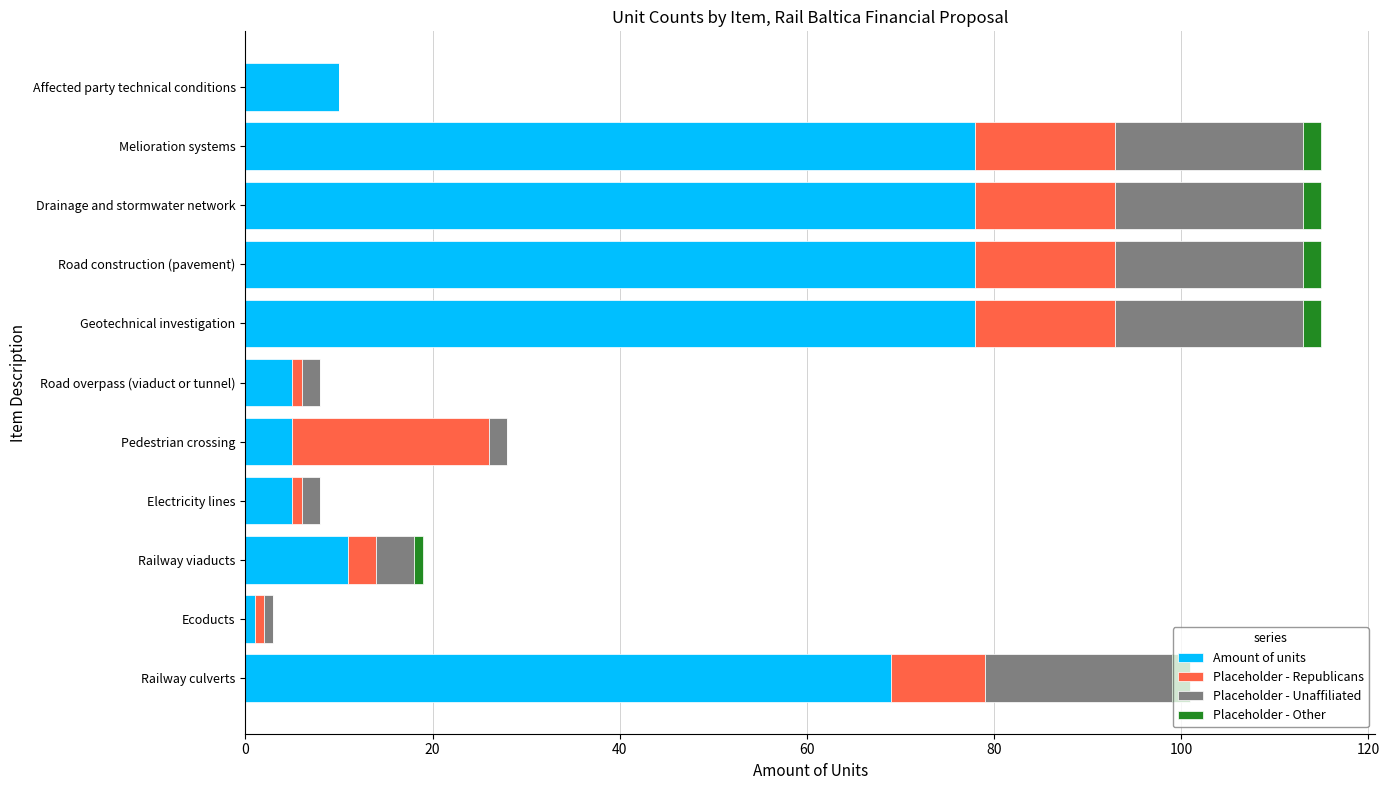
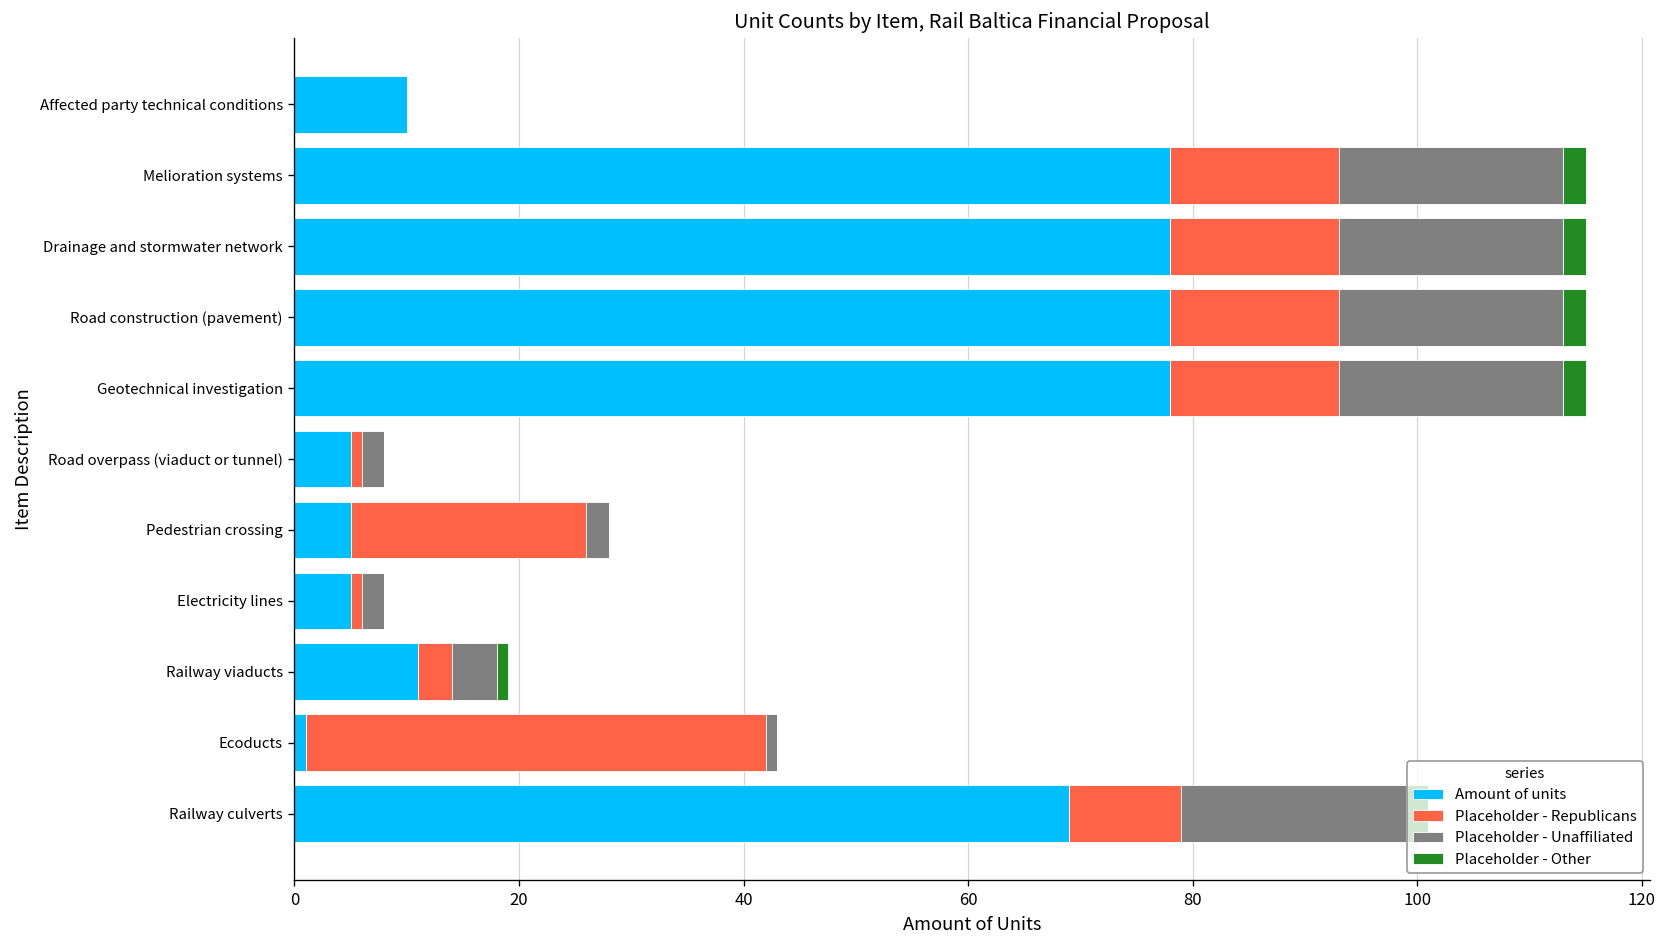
  {
    "Amount of units": {
      "Affected party technical conditions": 10,
      "Melioration systems": 78,
      "Drainage and stormwater network": 78,
      "Road construction (pavement)": 78,
      "Geotechnical investigation": 78,
      "Road overpass (viaduct or tunnel)": 5,
      "Pedestrian crossing": 5,
      "Electricity lines": 5,
      "Railway viaducts": 11,
      "Ecoducts": 1,
      "Railway culverts": 69
    },
    "Placeholder - Republicans": {
      "Affected party technical conditions": 0,
      "Melioration systems": 15,
      "Drainage and stormwater network": 15,
      "Road construction (pavement)": 15,
      "Geotechnical investigation": 15,
      "Road overpass (viaduct or tunnel)": 1,
      "Pedestrian crossing": 21,
      "Electricity lines": 1,
      "Railway viaducts": 3,
-     "Ecoducts": 1,
+     "Ecoducts": 41,
      "Railway culverts": 10
    },
    "Placeholder - Unaffiliated": {
      "Affected party technical conditions": 0,
      "Melioration systems": 20,
      "Drainage and stormwater network": 20,
      "Road construction (pavement)": 20,
      "Geotechnical investigation": 20,
      "Road overpass (viaduct or tunnel)": 2,
      "Pedestrian crossing": 2,
      "Electricity lines": 2,
      "Railway viaducts": 4,
      "Ecoducts": 1,
      "Railway culverts": 20
    },
    "Placeholder - Other": {
      "Affected party technical conditions": 0,
      "Melioration systems": 2,
      "Drainage and stormwater network": 2,
      "Road construction (pavement)": 2,
      "Geotechnical investigation": 2,
      "Road overpass (viaduct or tunnel)": 0,
      "Pedestrian crossing": 0,
      "Electricity lines": 0,
      "Railway viaducts": 1,
      "Ecoducts": 0
    }
  }
